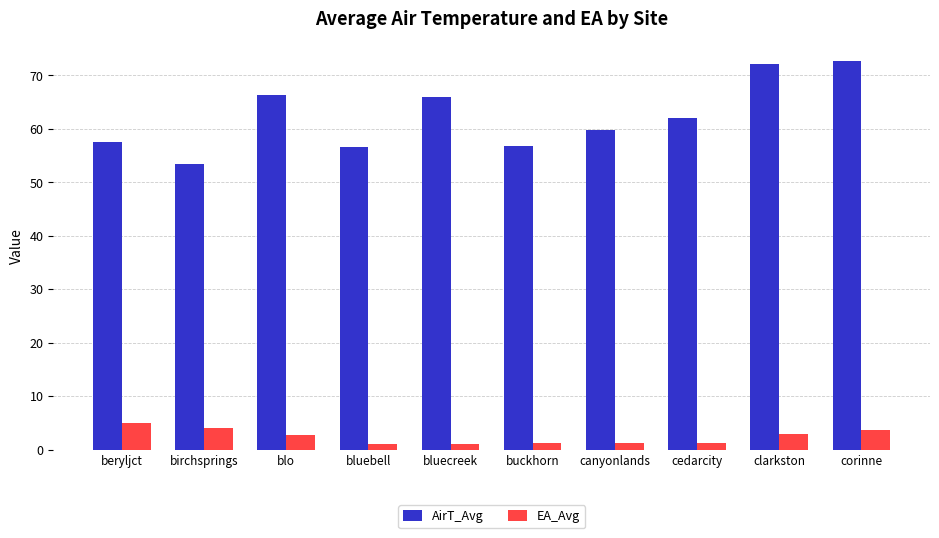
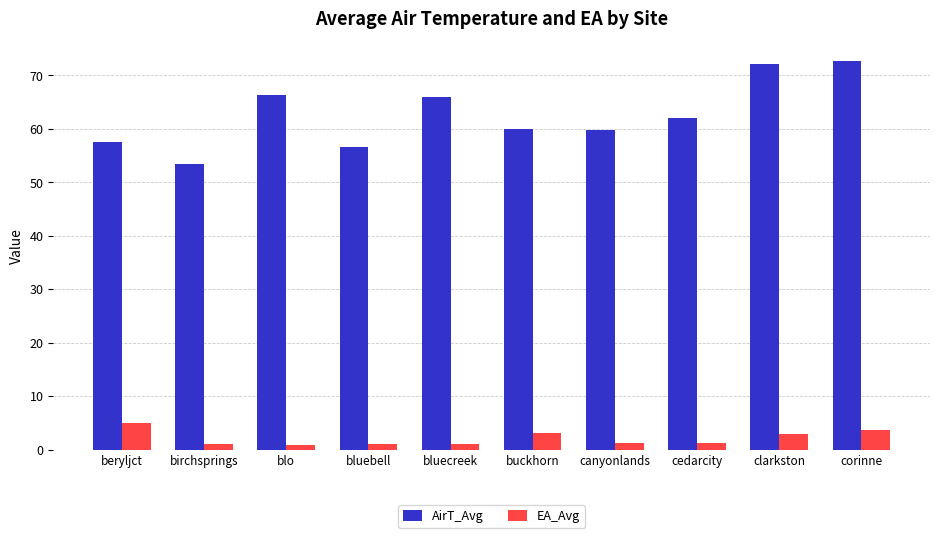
  {
    "AirT_Avg": {
      "beryljct": 58,
      "birchsprings": 53,
      "blo": 66,
      "bluebell": 57,
      "bluecreek": 66,
-     "buckhorn": 57,
+     "buckhorn": 60,
      "canyonlands": 60,
      "cedarcity": 62,
      "clarkston": 72,
      "corinne": 73
    },
    "EA_Avg": {
      "beryljct": 5,
-     "birchsprings": 4,
-     "blo": 3,
+     "birchsprings": 1,
+     "blo": 1,
      "bluebell": 1,
      "bluecreek": 1,
-     "buckhorn": 1,
+     "buckhorn": 3,
      "canyonlands": 1,
      "cedarcity": 1,
      "clarkston": 3,
      "corinne": 4
    }
  }
